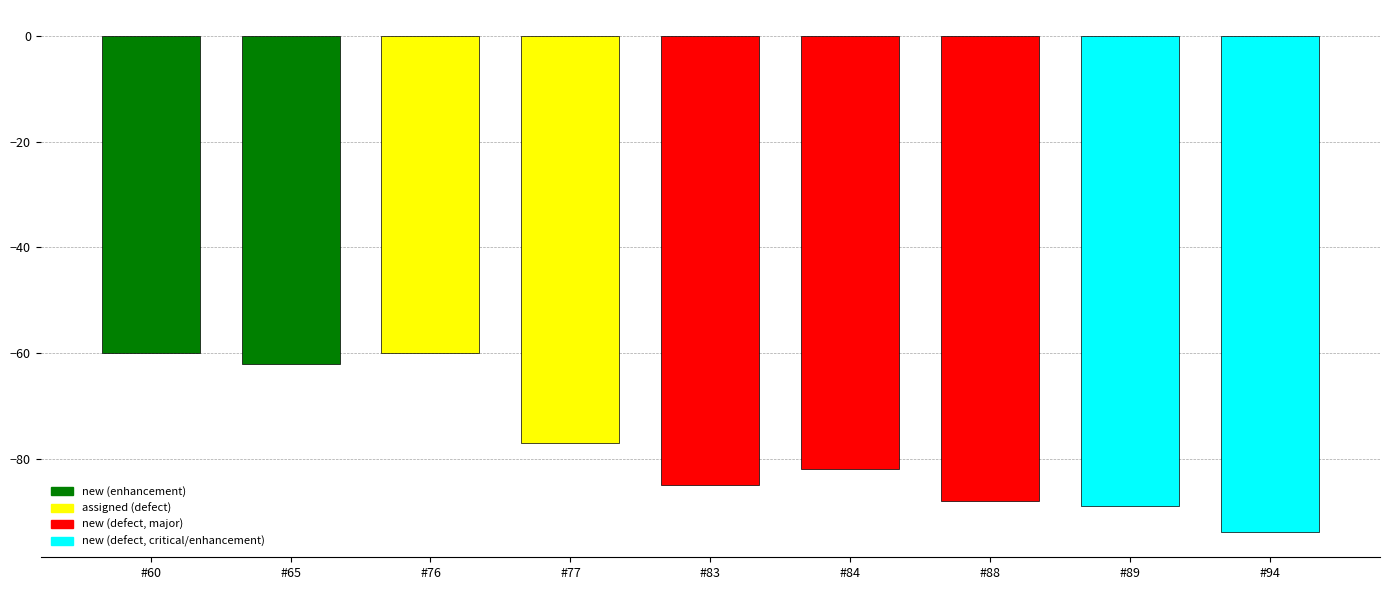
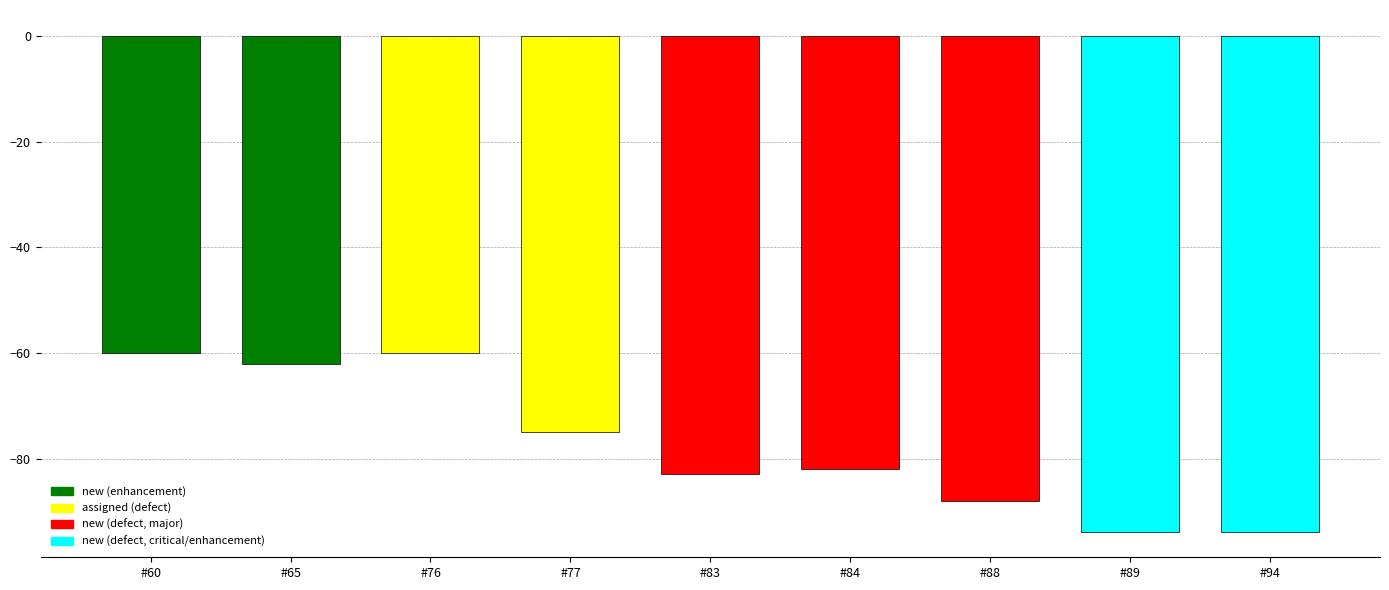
  {
    "#60": -60,
    "#65": -62,
    "#76": -60,
-   "#77": -77,
-   "#83": -85,
+   "#77": -75,
+   "#83": -83,
    "#84": -82,
    "#88": -88,
-   "#89": -89,
+   "#89": -94,
    "#94": -94
  }
